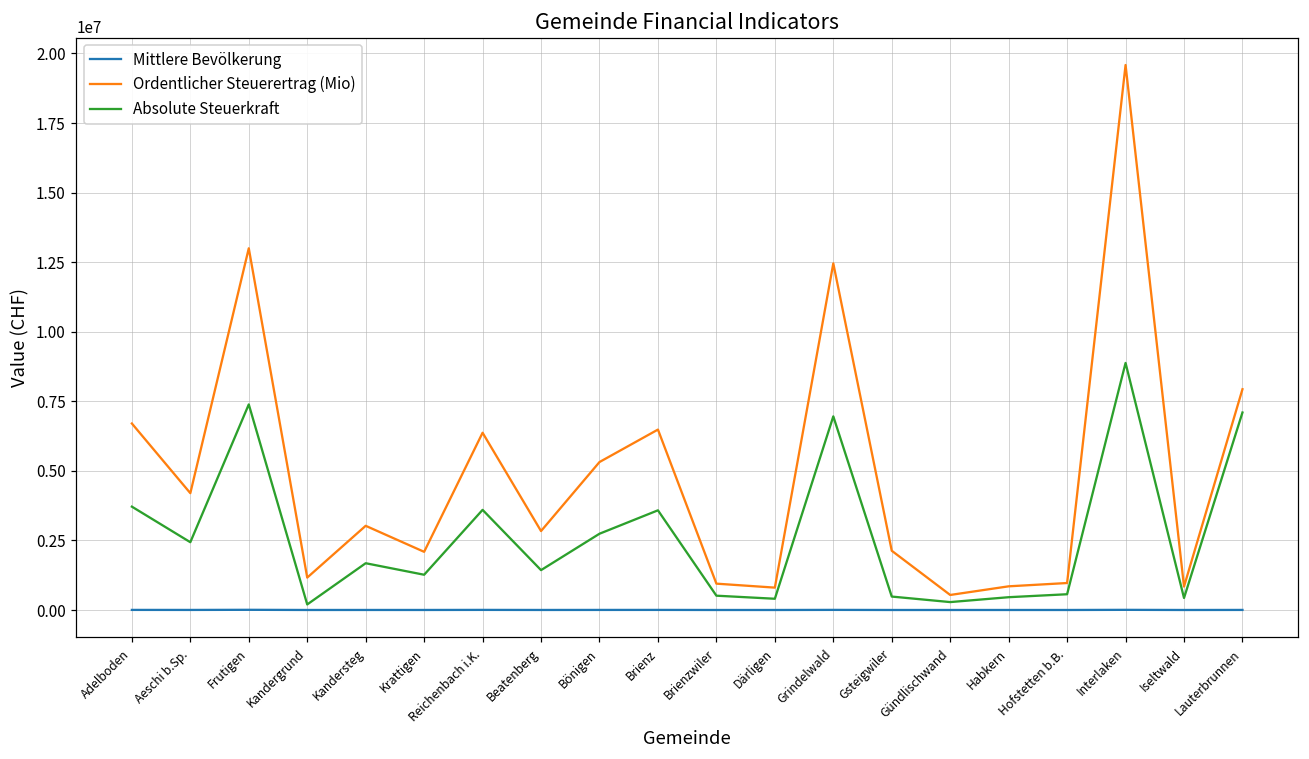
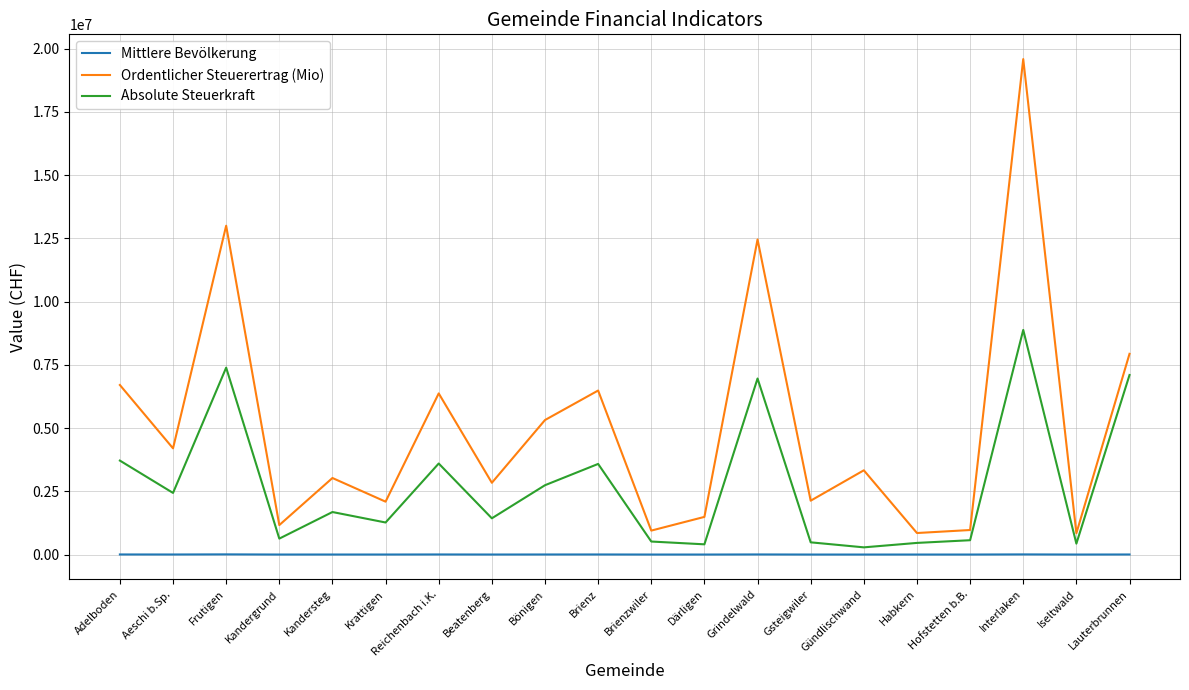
  {
    "Mittlere Bevölkerung": {
      "Adelboden": 0,
      "Aeschi b.Sp.": 0,
      "Frutigen": 0,
      "Kandergrund": 0,
      "Kandersteg": 0,
      "Krattigen": 0,
      "Reichenbach i.K.": 0,
      "Beatenberg": 0,
      "Bönigen": 0,
      "Brienz": 0,
      "Brienzwiler": 0,
      "Därligen": 0,
      "Grindelwald": 0,
      "Gsteigwiler": 0,
      "Gündlischwand": 0,
      "Habkern": 0,
      "Hofstetten b.B.": 0,
      "Interlaken": 0,
      "Iseltwald": 0,
      "Lauterbrunnen": 0
    },
    "Ordentlicher Steuerertrag (Mio)": {
      "Adelboden": 6700000,
      "Aeschi b.Sp.": 4200000,
      "Frutigen": 13000000,
      "Kandergrund": 1200000,
      "Kandersteg": 3000000,
      "Krattigen": 2100000,
      "Reichenbach i.K.": 6400000,
      "Beatenberg": 2800000,
      "Bönigen": 5300000,
      "Brienz": 6500000,
      "Brienzwiler": 900000,
-     "Därligen": 800000,
+     "Därligen": 1500000,
      "Grindelwald": 12500000,
      "Gsteigwiler": 2100000,
-     "Gündlischwand": 500000,
+     "Gündlischwand": 3300000,
      "Habkern": 900000,
      "Hofstetten b.B.": 1000000,
      "Interlaken": 19600000,
      "Iseltwald": 800000,
      "Lauterbrunnen": 7900000
    },
    "Absolute Steuerkraft": {
      "Adelboden": 3700000,
      "Aeschi b.Sp.": 2400000,
      "Frutigen": 7400000,
-     "Kandergrund": 200000,
+     "Kandergrund": 600000,
      "Kandersteg": 1700000,
      "Krattigen": 1300000,
      "Reichenbach i.K.": 3600000,
      "Beatenberg": 1400000,
      "Bönigen": 2700000,
      "Brienz": 3600000,
      "Brienzwiler": 500000,
      "Därligen": 400000,
      "Grindelwald": 7000000,
      "Gsteigwiler": 500000,
      "Gündlischwand": 300000,
      "Habkern": 500000,
      "Hofstetten b.B.": 600000,
      "Interlaken": 8900000,
      "Iseltwald": 400000,
      "Lauterbrunnen": 7100000
    }
  }
